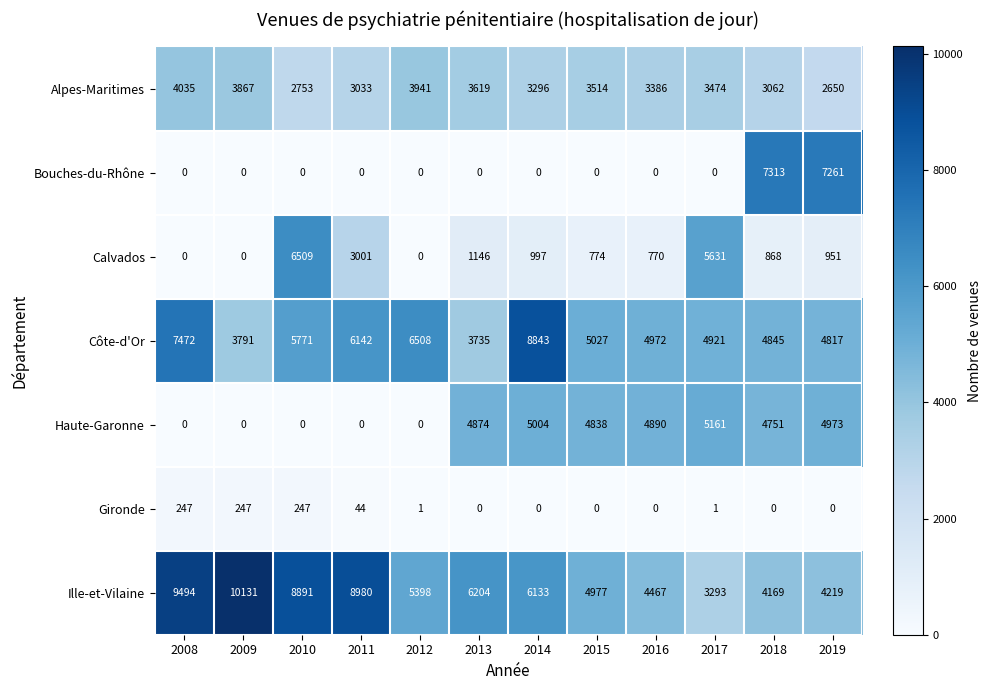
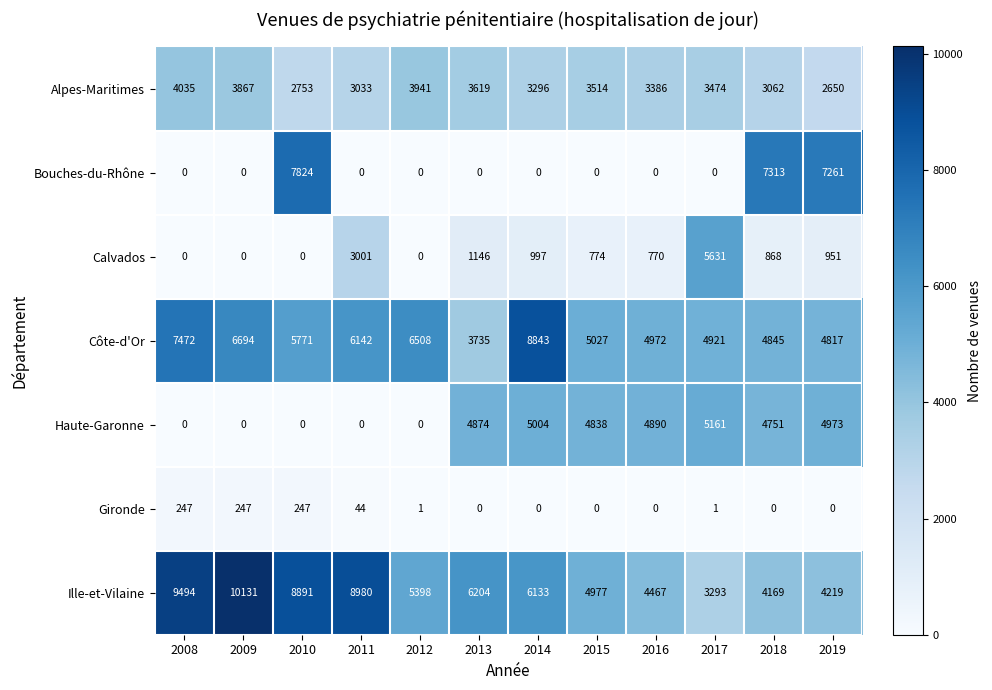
  {
    "Alpes-Maritimes": {
      "2008": 4035,
      "2009": 3867,
      "2010": 2753,
      "2011": 3033,
      "2012": 3941,
      "2013": 3619,
      "2014": 3296,
      "2015": 3514,
      "2016": 3386,
      "2017": 3474,
      "2018": 3062,
      "2019": 2650
    },
    "Bouches-du-Rhône": {
      "2008": 0,
      "2009": 0,
-     "2010": 0,
+     "2010": 7824,
      "2011": 0,
      "2012": 0,
      "2013": 0,
      "2014": 0,
      "2015": 0,
      "2016": 0,
      "2017": 0,
      "2018": 7313,
      "2019": 7261
    },
    "Calvados": {
      "2008": 0,
      "2009": 0,
-     "2010": 6509,
+     "2010": 0,
      "2011": 3001,
      "2012": 0,
      "2013": 1146,
      "2014": 997,
      "2015": 774,
      "2016": 770,
      "2017": 5631,
      "2018": 868,
      "2019": 951
    },
    "Côte-d'Or": {
      "2008": 7472,
-     "2009": 3791,
+     "2009": 6694,
      "2010": 5771,
      "2011": 6142,
      "2012": 6508,
      "2013": 3735,
      "2014": 8843,
      "2015": 5027,
      "2016": 4972,
      "2017": 4921,
      "2018": 4845,
      "2019": 4817
    },
    "Haute-Garonne": {
      "2008": 0,
      "2009": 0,
      "2010": 0,
      "2011": 0,
      "2012": 0,
      "2013": 4874,
      "2014": 5004,
      "2015": 4838,
      "2016": 4890,
      "2017": 5161,
      "2018": 4751,
      "2019": 4973
    },
    "Gironde": {
      "2008": 247,
      "2009": 247,
      "2010": 247,
      "2011": 44,
      "2012": 1,
      "2013": 0,
      "2014": 0,
      "2015": 0,
      "2016": 0,
      "2017": 1,
      "2018": 0,
      "2019": 0
    },
    "Ille-et-Vilaine": {
      "2008": 9494,
      "2009": 10131,
      "2010": 8891,
      "2011": 8980,
      "2012": 5398,
      "2013": 6204,
      "2014": 6133,
      "2015": 4977,
      "2016": 4467,
      "2017": 3293,
      "2018": 4169,
      "2019": 4219
    }
  }
